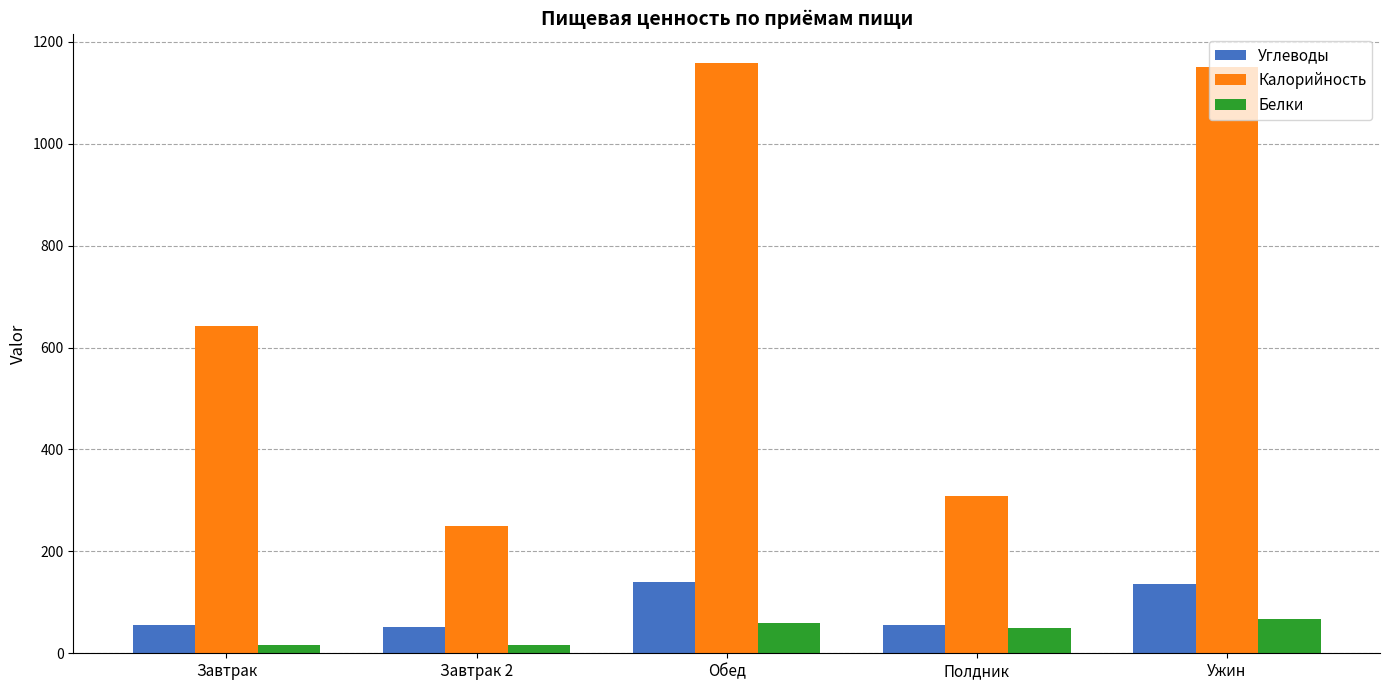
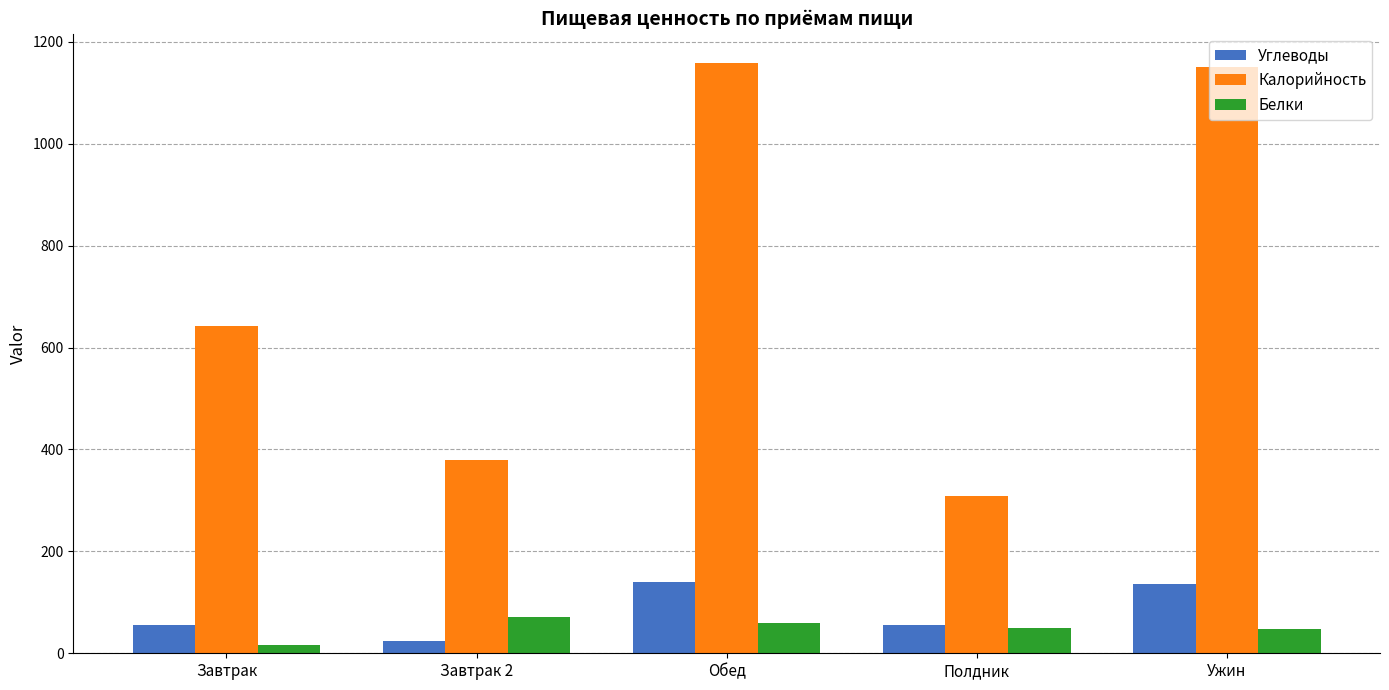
  {
    "Углеводы": {
      "Завтрак": 60,
-     "Завтрак 2": 50,
+     "Завтрак 2": 20,
      "Обед": 140,
      "Полдник": 60,
      "Ужин": 140
    },
    "Калорийность": {
      "Завтрак": 640,
-     "Завтрак 2": 250,
+     "Завтрак 2": 380,
      "Обед": 1160,
      "Полдник": 310
    },
    "Белки": {
      "Завтрак": 20,
-     "Завтрак 2": 20,
+     "Завтрак 2": 70,
      "Обед": 60,
      "Полдник": 50,
-     "Ужин": 70
+     "Ужин": 50
    }
  }
